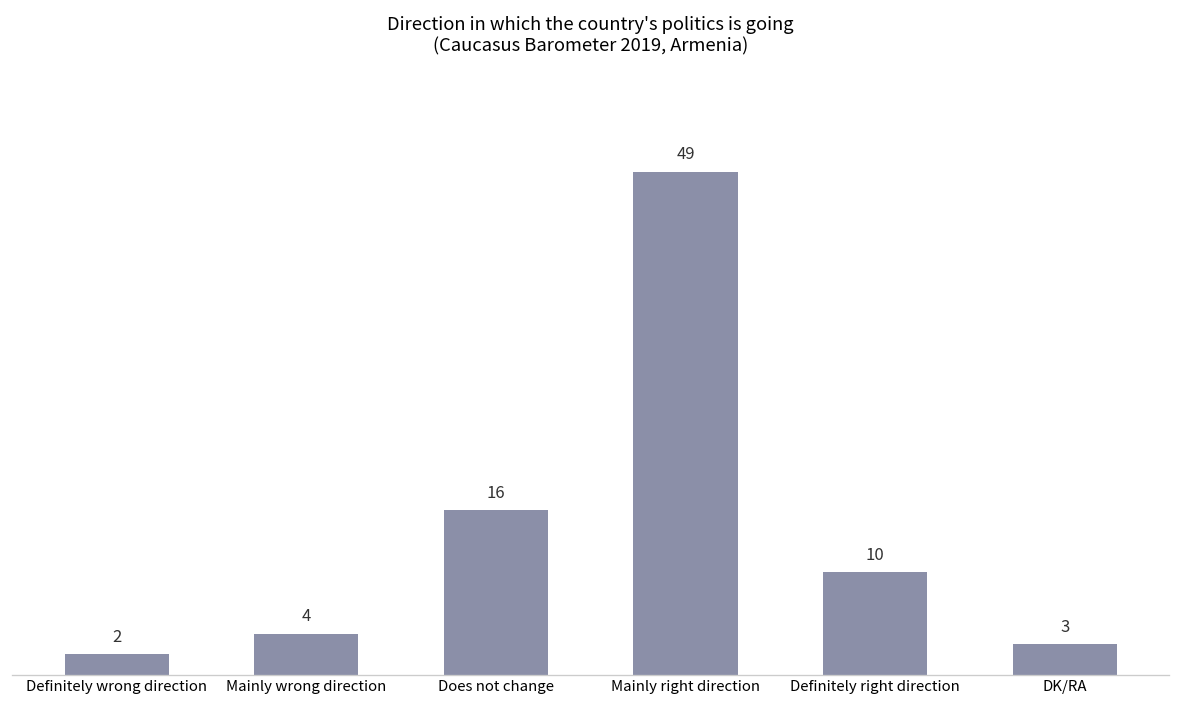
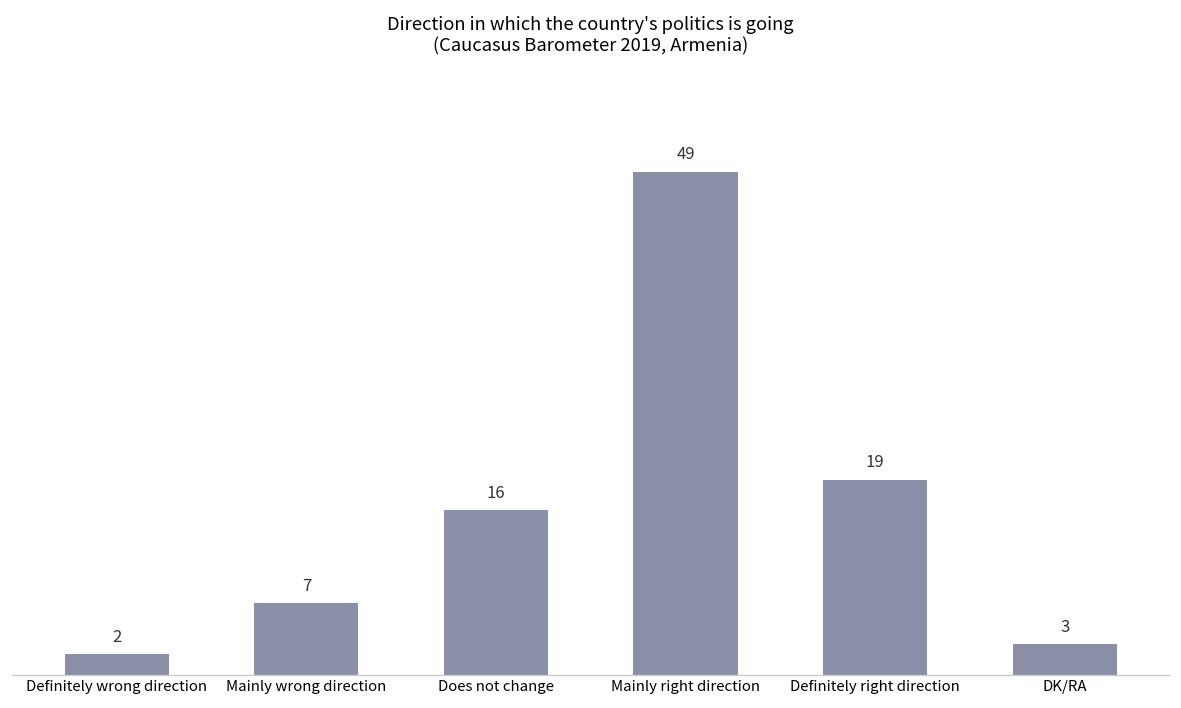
  {
    "Definitely wrong direction": 2,
-   "Mainly wrong direction": 4,
+   "Mainly wrong direction": 7,
    "Does not change": 16,
    "Mainly right direction": 49,
-   "Definitely right direction": 10,
+   "Definitely right direction": 19,
    "DK/RA": 3
  }
